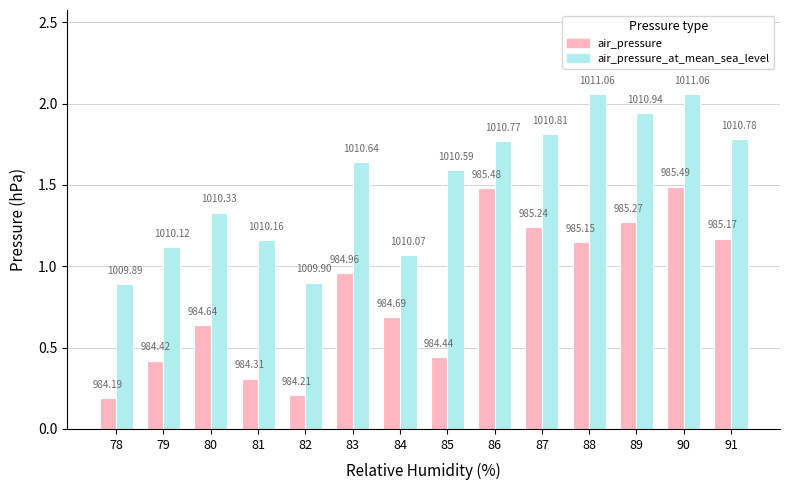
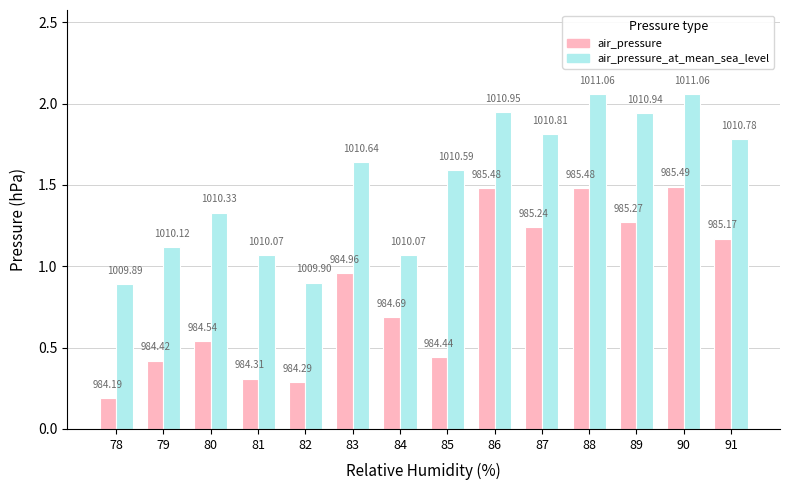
  {
    "air_pressure": {
-     "80": 984.64,
-     "82": 984.21,
-     "88": 985.15
+     "80": 984.54,
+     "82": 984.29,
+     "88": 985.48
    },
    "air_pressure_at_mean_sea_level": {
-     "81": 1010.16,
-     "86": 1010.77
+     "81": 1010.07,
+     "86": 1010.95
    }
  }
